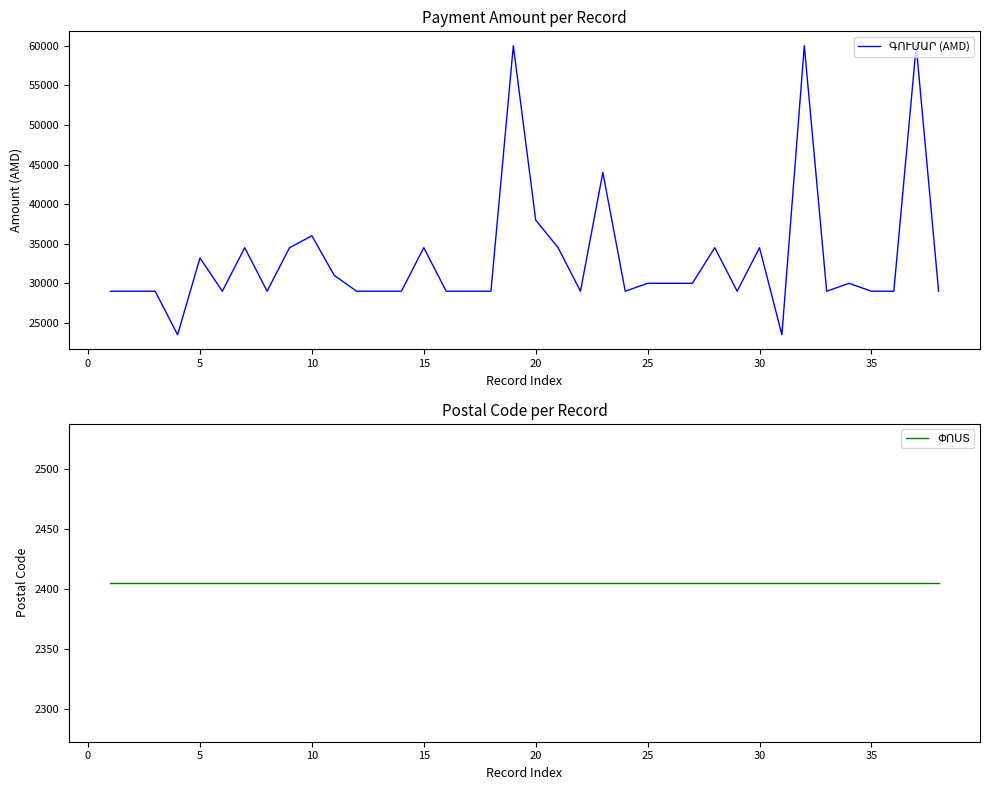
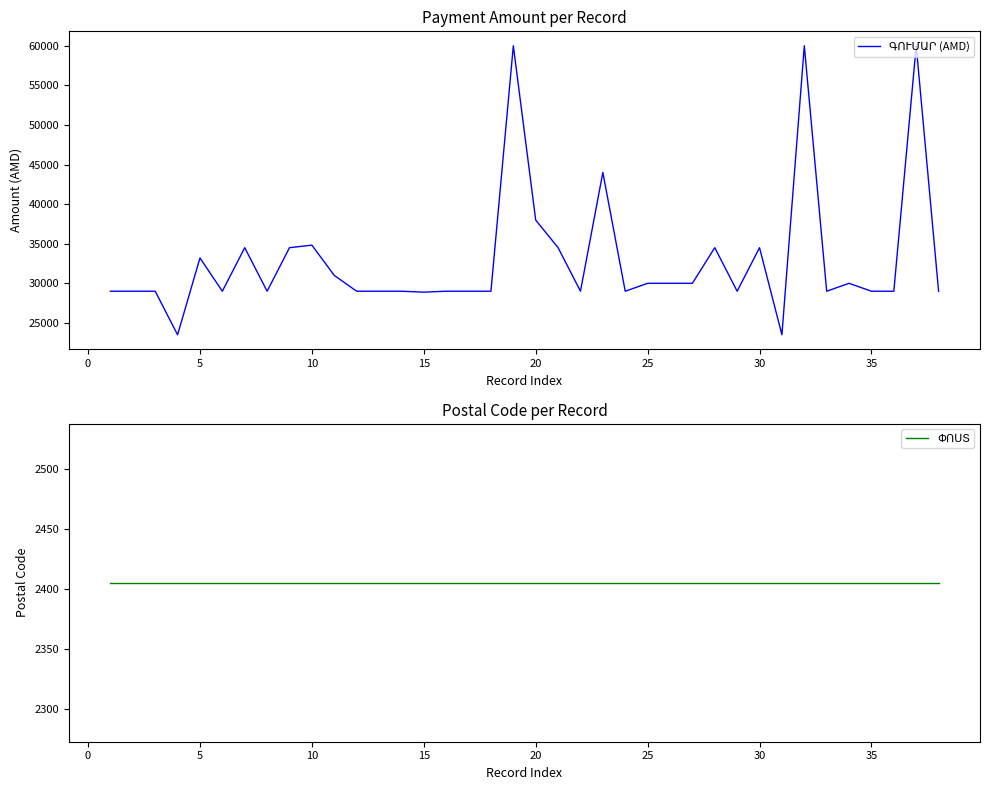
  {
    "Payment Amount per Record": {
      "5": 33000,
-     "10": 36000,
-     "15": 35000,
+     "10": 35000,
+     "15": 29000,
      "20": 38000,
      "25": 30000,
      "30": 35000,
      "35": 29000
    },
    "Postal Code per Record": {
      "5": 2405,
      "10": 2405,
      "15": 2405,
      "20": 2405,
      "25": 2405,
      "30": 2405,
      "35": 2405
    }
  }
